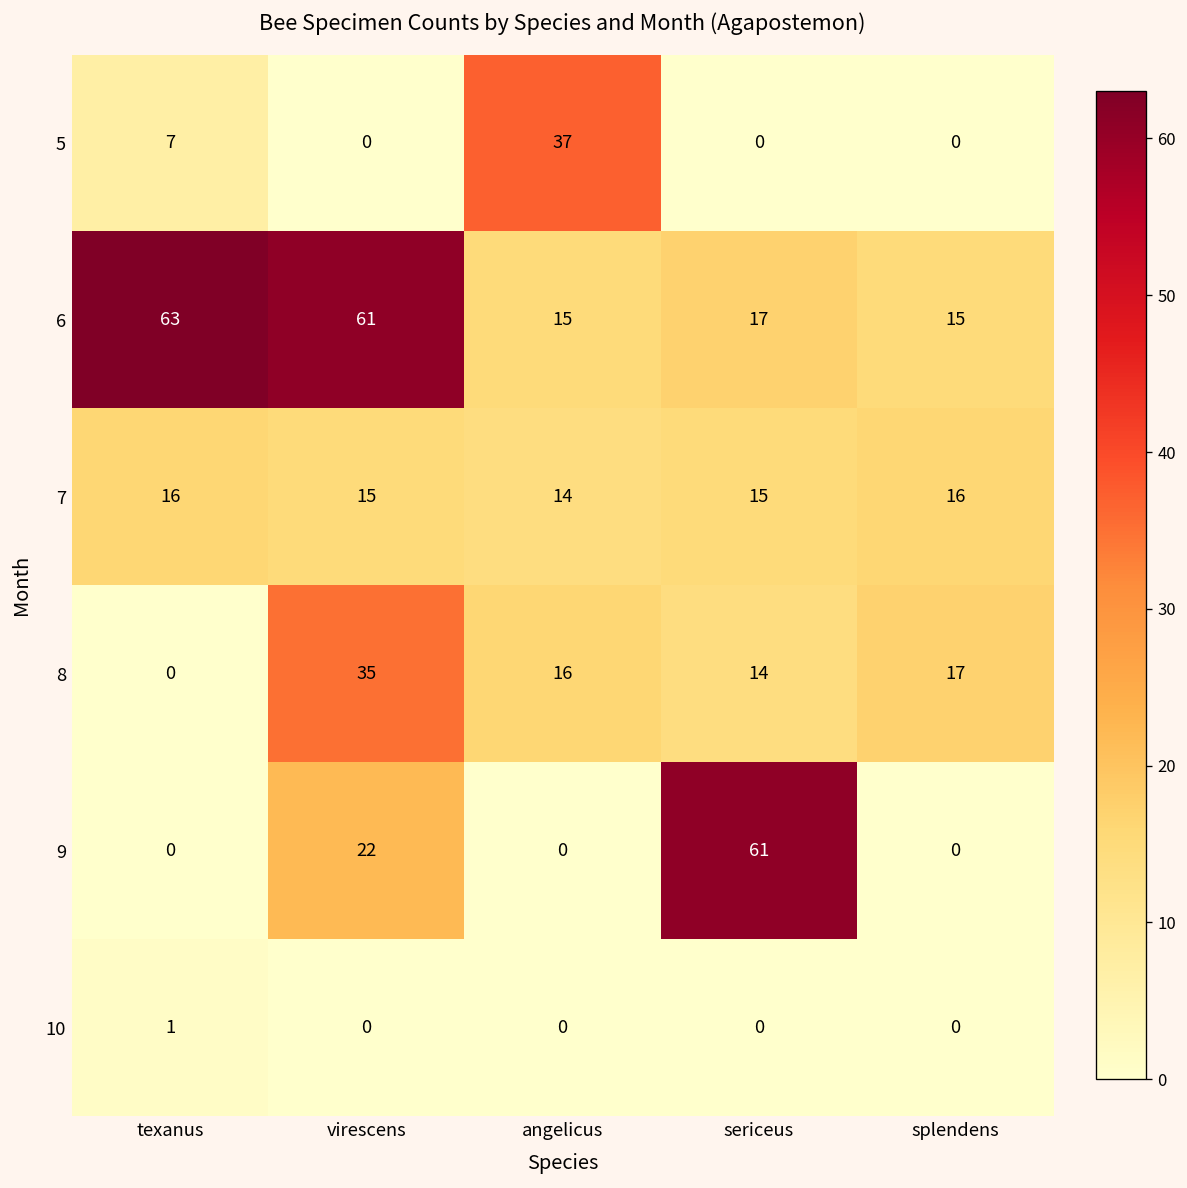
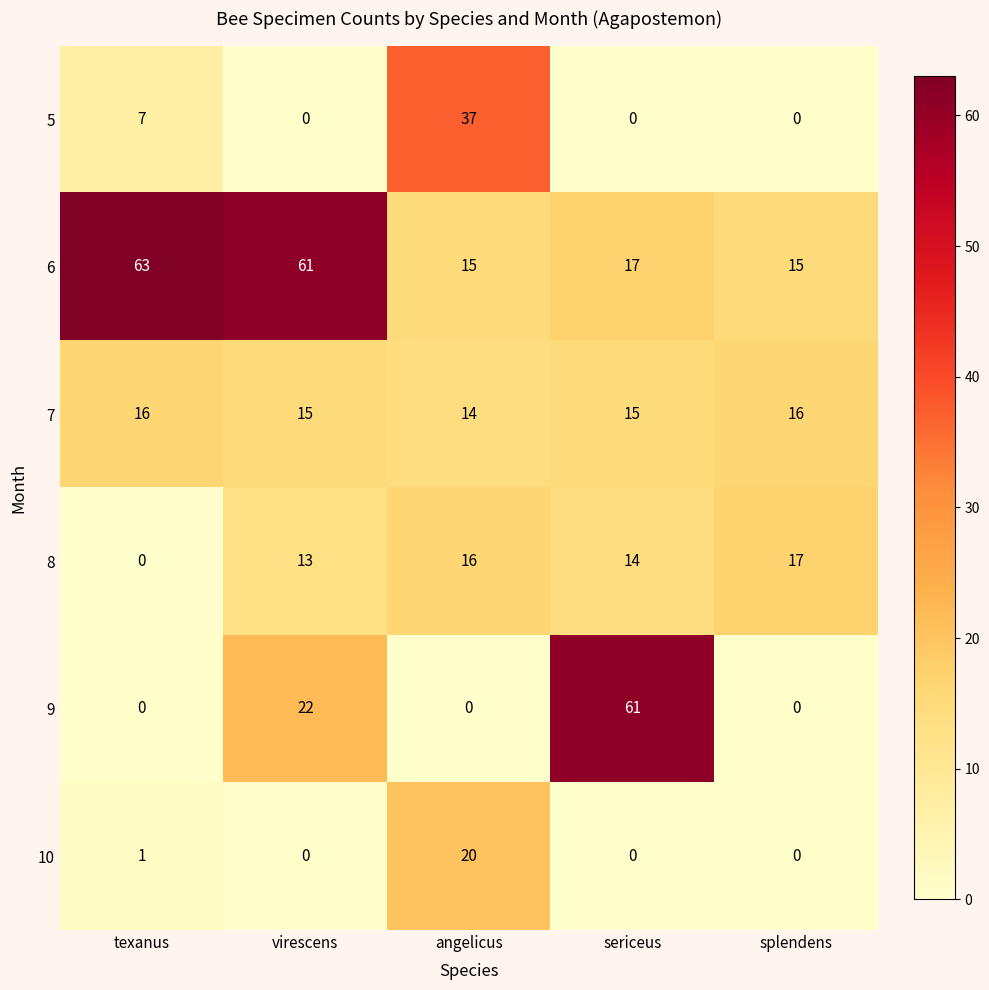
  {
    "5": {
      "texanus": 7,
      "virescens": 0,
      "angelicus": 37,
      "sericeus": 0,
      "splendens": 0
    },
    "6": {
      "texanus": 63,
      "virescens": 61,
      "angelicus": 15,
      "sericeus": 17,
      "splendens": 15
    },
    "7": {
      "texanus": 16,
      "virescens": 15,
      "angelicus": 14,
      "sericeus": 15,
      "splendens": 16
    },
    "8": {
      "texanus": 0,
-     "virescens": 35,
+     "virescens": 13,
      "angelicus": 16,
      "sericeus": 14,
      "splendens": 17
    },
    "9": {
      "texanus": 0,
      "virescens": 22,
      "angelicus": 0,
      "sericeus": 61,
      "splendens": 0
    },
    "10": {
      "texanus": 1,
      "virescens": 0,
-     "angelicus": 0,
+     "angelicus": 20,
      "sericeus": 0,
      "splendens": 0
    }
  }
